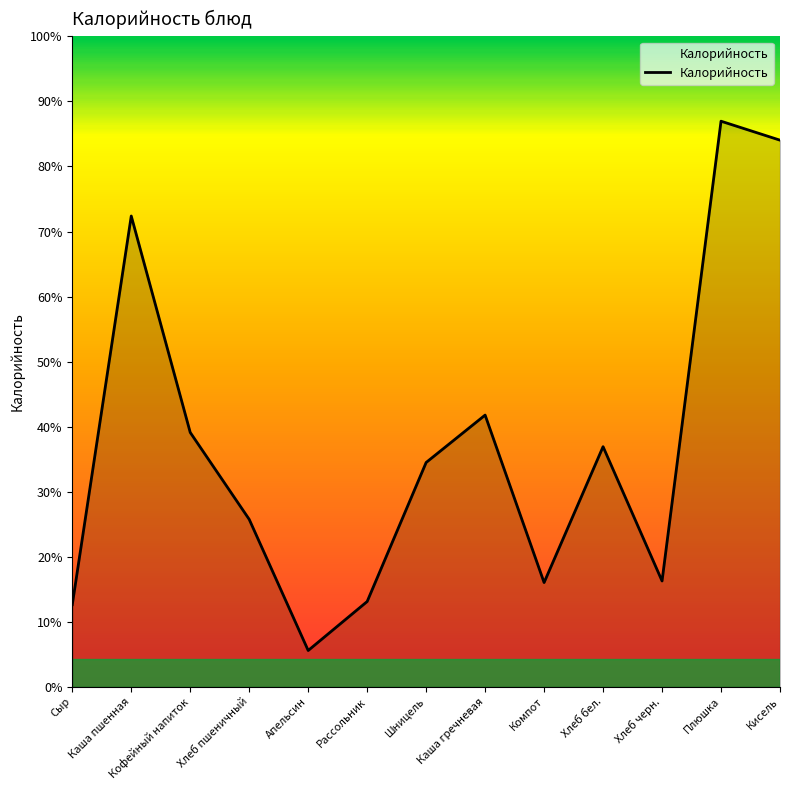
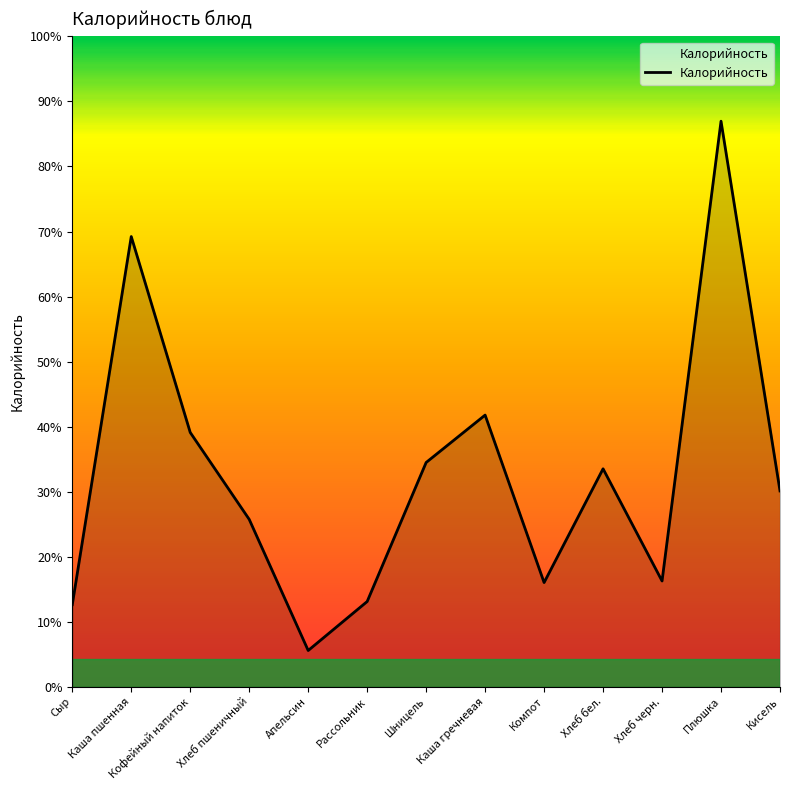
  {
    "Сыр": "13%",
-   "Каша пшенная": "72%",
+   "Каша пшенная": "69%",
    "Кофейный напиток": "39%",
    "Хлеб пшеничный": "26%",
    "Апельсин": "6%",
    "Рассольник": "13%",
    "Шницель": "34%",
    "Каша гречневая": "42%",
    "Компот": "16%",
-   "Хлеб бел.": "37%",
+   "Хлеб бел.": "34%",
    "Хлеб черн.": "16%",
    "Плюшка": "87%",
-   "Кисель": "84%"
+   "Кисель": "30%"
  }
